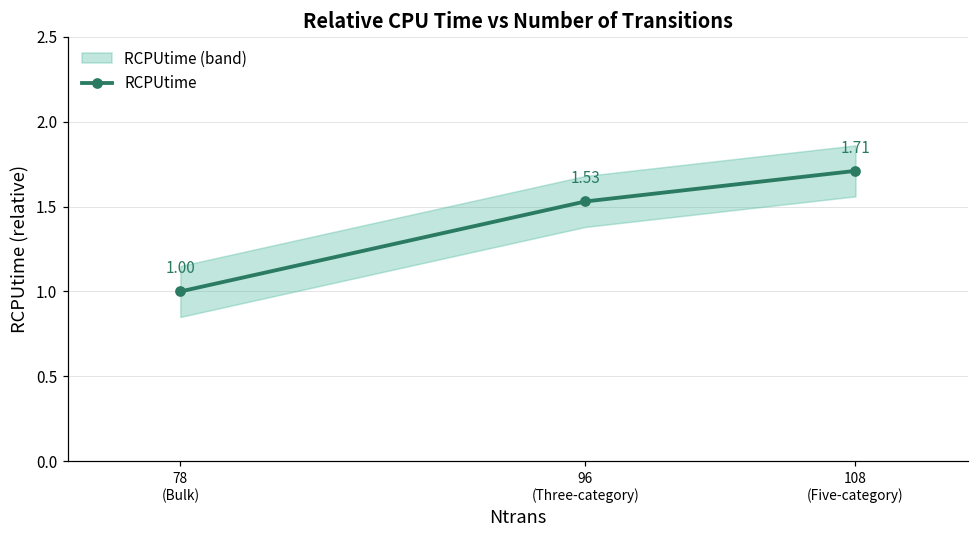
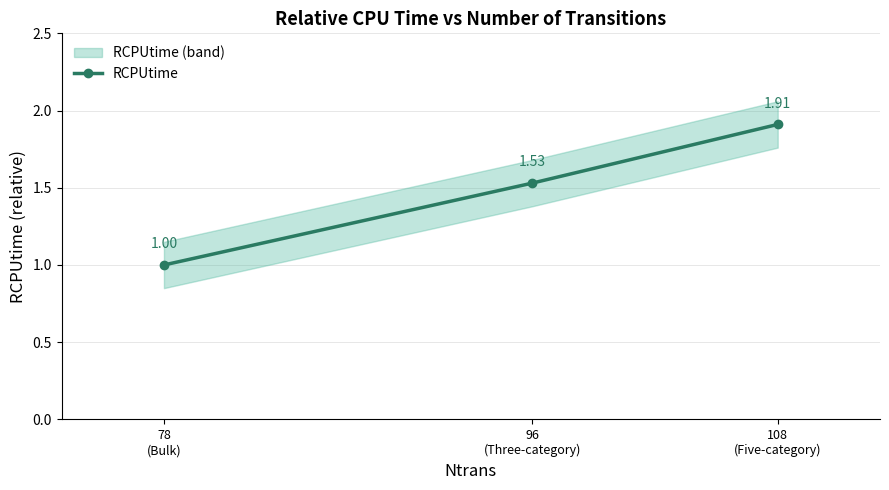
  {
    "RCPUtime": {
      "78 (Bulk)": 1.00,
      "96 (Three-category)": 1.53,
-     "108 (Five-category)": 1.71
+     "108 (Five-category)": 1.91
    }
  }
